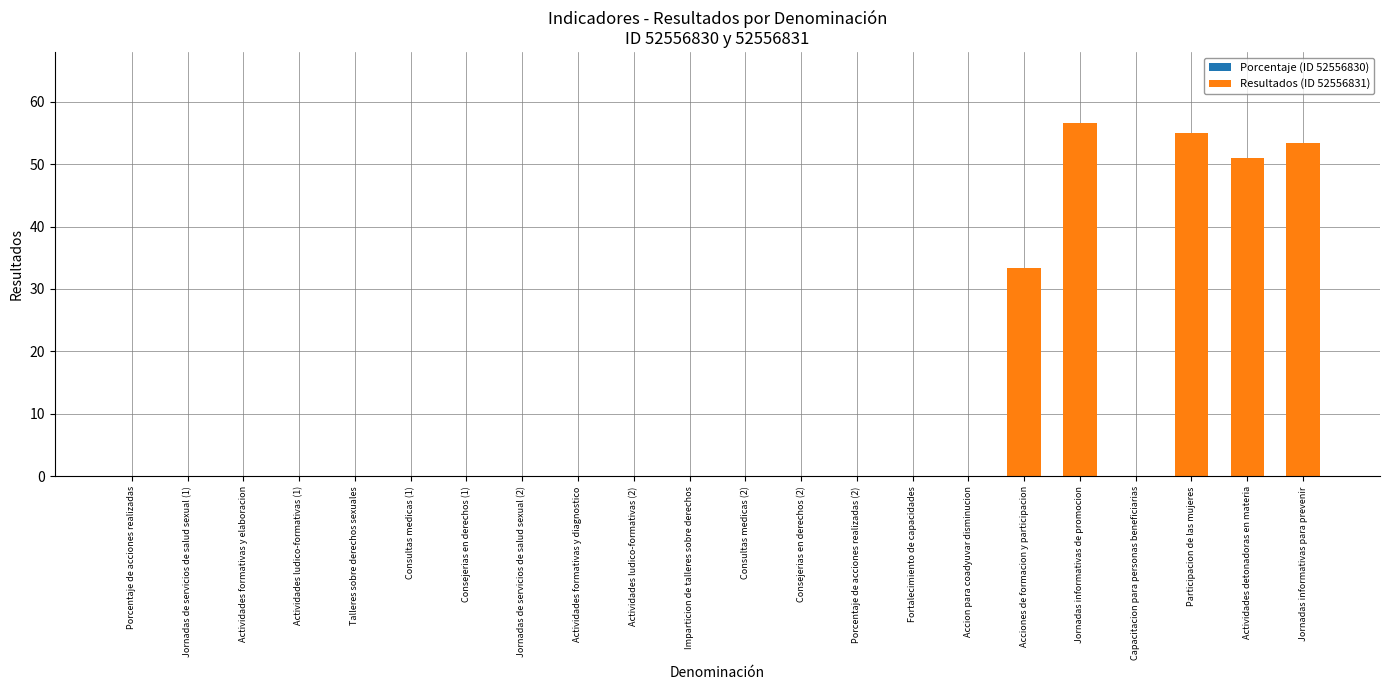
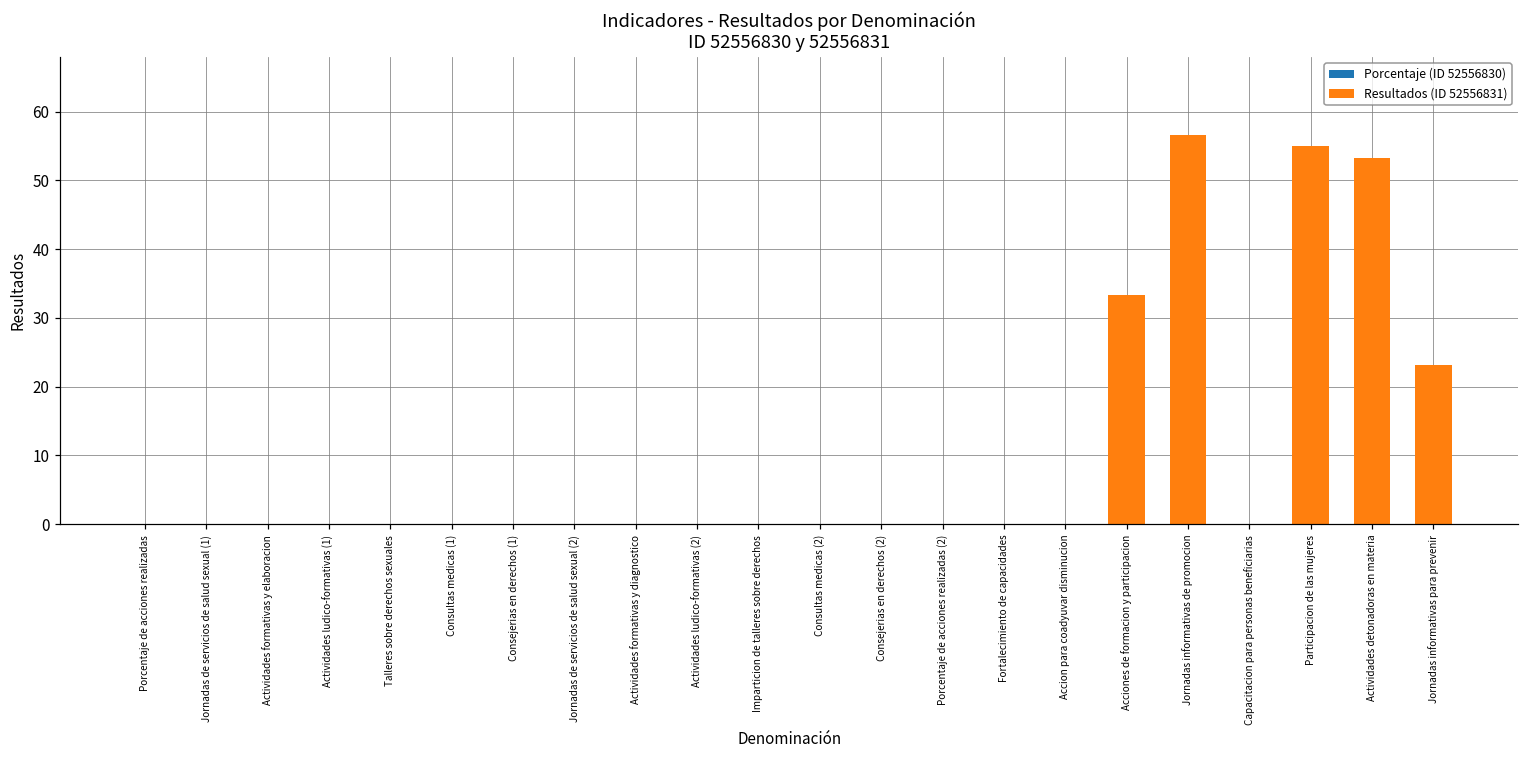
  {
    "Porcentaje (ID 52556830)": {
      "Porcentaje de acciones realizadas": 0,
      "Jornadas de servicios de salud sexual (1)": 0,
      "Actividades formativas y elaboracion": 0,
      "Actividades ludico-formativas (1)": 0,
      "Talleres sobre derechos sexuales": 0,
      "Consultas medicas (1)": 0,
      "Consejerias en derechos (1)": 0,
      "Jornadas de servicios de salud sexual (2)": 0,
      "Actividades formativas y diagnostico": 0,
      "Actividades ludico-formativas (2)": 0,
      "Imparticion de talleres sobre derechos": 0,
      "Consultas medicas (2)": 0,
      "Consejerias en derechos (2)": 0,
      "Porcentaje de acciones realizadas (2)": 0
    },
    "Resultados (ID 52556831)": {
      "Fortalecimiento de capacidades": 0,
      "Accion para coadyuvar disminucion": 0,
      "Acciones de formacion y participacion": 33,
      "Jornadas informativas de promocion": 57,
      "Capacitacion para personas beneficiarias": 0,
      "Participacion de las mujeres": 55,
-     "Actividades detonadoras en materia": 51,
-     "Jornadas informativas para prevenir": 53
+     "Actividades detonadoras en materia": 53,
+     "Jornadas informativas para prevenir": 23
    }
  }
